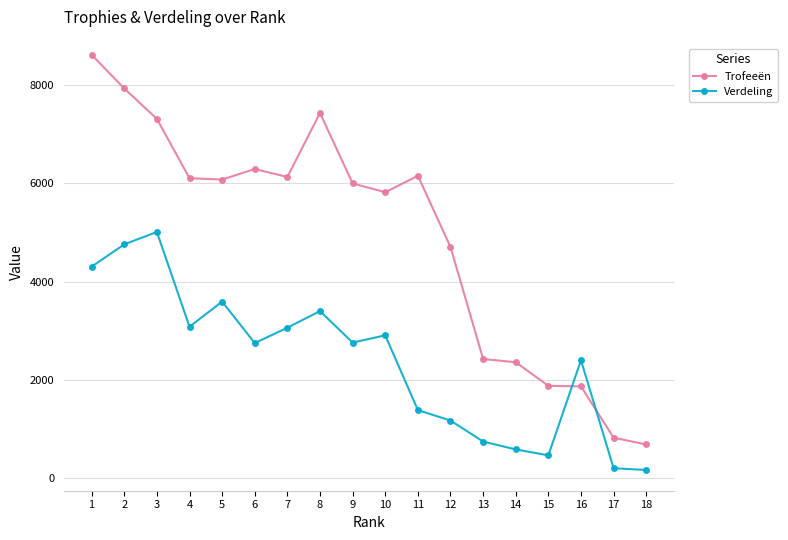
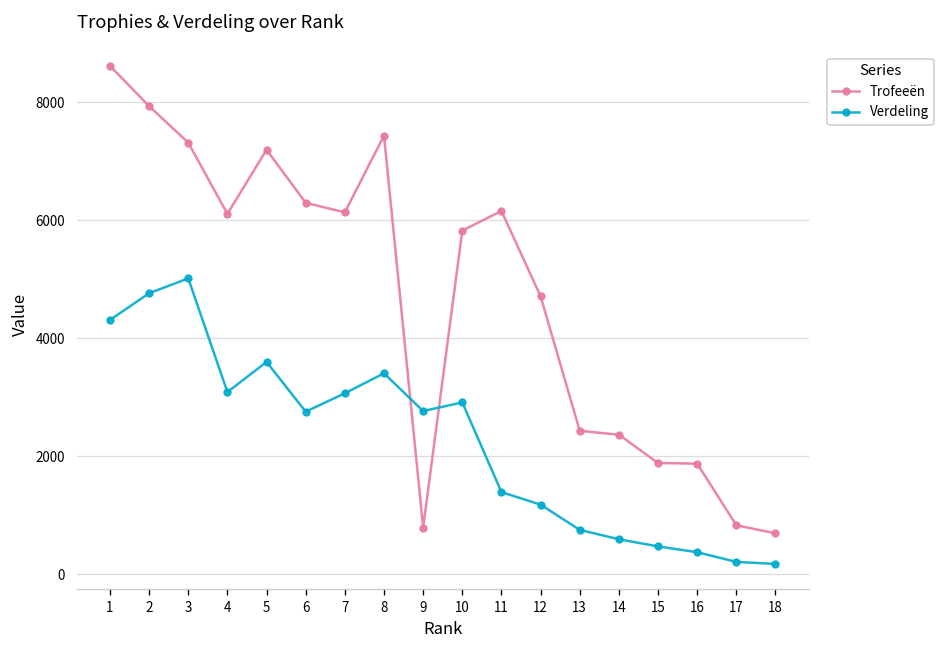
  {
    "Trofeeën": {
      "1": 8600,
      "2": 7900,
      "3": 7300,
      "4": 6100,
-     "5": 6100,
+     "5": 7200,
      "6": 6300,
      "7": 6100,
      "8": 7400,
-     "9": 6000,
+     "9": 800,
      "10": 5800,
      "11": 6200,
      "12": 4700,
      "13": 2400,
      "14": 2400,
      "15": 1900,
      "16": 1900,
      "17": 800,
      "18": 700
    },
    "Verdeling": {
      "1": 4300,
      "2": 4800,
      "3": 5000,
      "4": 3100,
      "5": 3600,
      "6": 2800,
      "7": 3100,
      "8": 3400,
      "9": 2800,
      "10": 2900,
      "11": 1400,
      "12": 1200,
      "13": 800,
      "14": 600,
      "15": 500,
-     "16": 2400,
+     "16": 400,
      "17": 200,
      "18": 200
    }
  }
